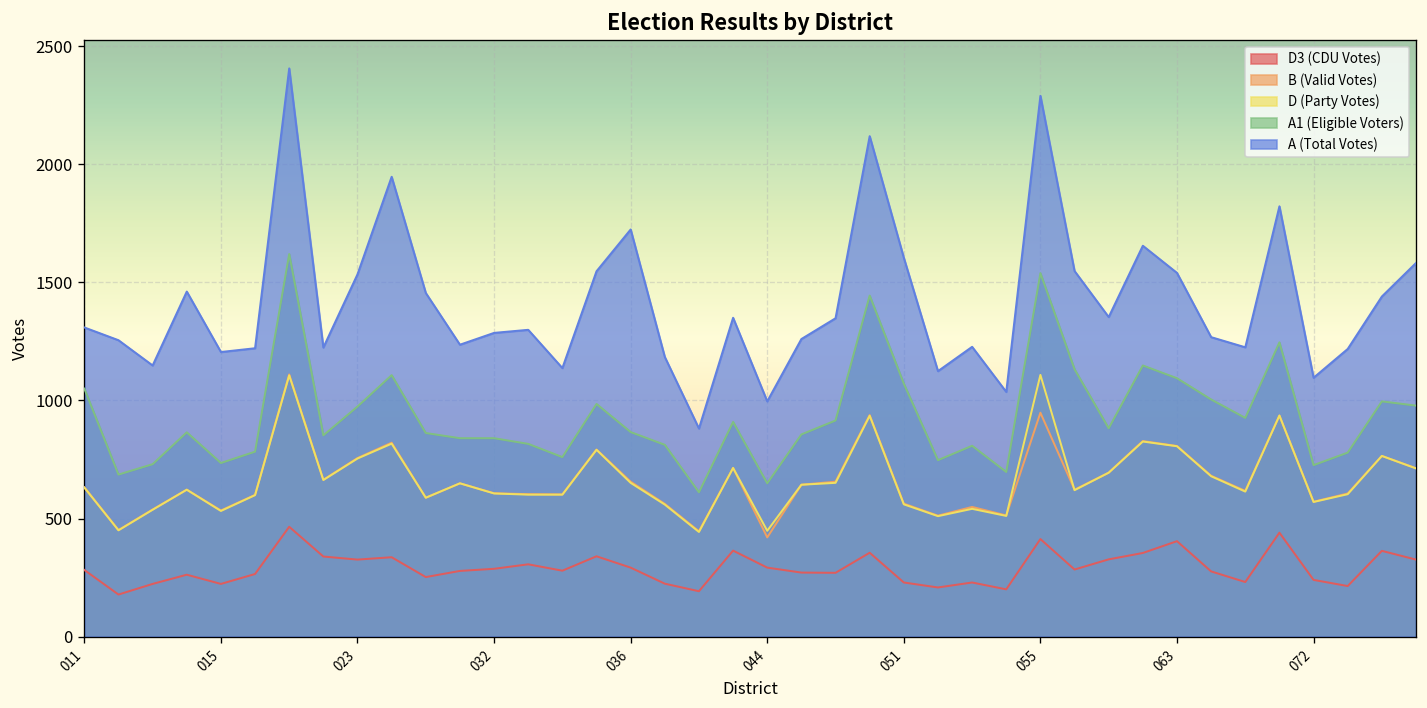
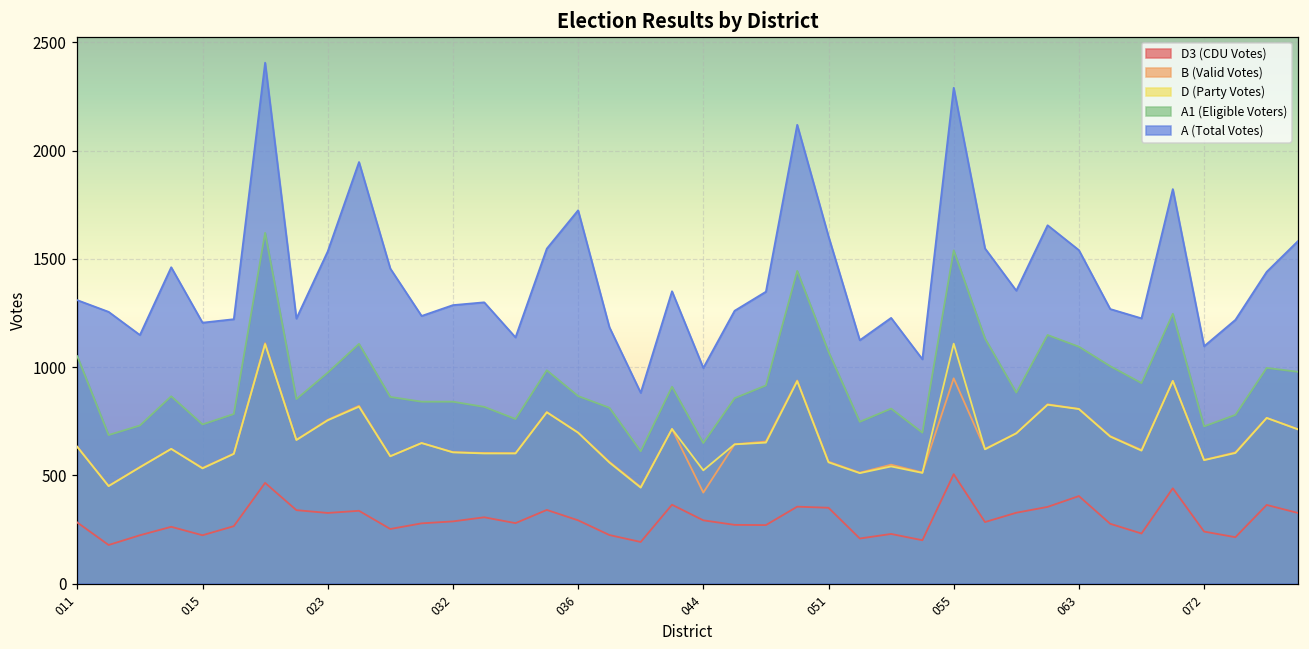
  {
    "D3 (CDU Votes)": {
      "011": 280,
      "015": 220,
      "023": 330,
      "032": 290,
      "036": 290,
      "044": 290,
-     "051": 230,
-     "055": 410,
+     "051": 350,
+     "055": 510,
      "063": 400,
      "072": 240
    },
    "B (Valid Votes)": {
-     "036": 660,
+     "036": 700,
      "044": 420,
      "055": 950
    },
    "D (Party Votes)": {
-     "036": 650,
-     "044": 450,
+     "036": 700,
+     "044": 520,
      "055": 1110
    },
    "A1 (Eligible Voters)": {
      "011": 1050,
      "015": 740,
      "023": 970,
      "032": 840,
      "036": 870,
      "044": 650,
      "051": 1070,
      "055": 1540,
      "063": 1090,
      "072": 730
    },
    "A (Total Votes)": {
      "011": 1310,
      "015": 1210,
      "023": 1530,
      "032": 1290,
      "036": 1720,
      "044": 1000,
      "051": 1600,
      "055": 2290,
      "063": 1540,
      "072": 1100
    }
  }
